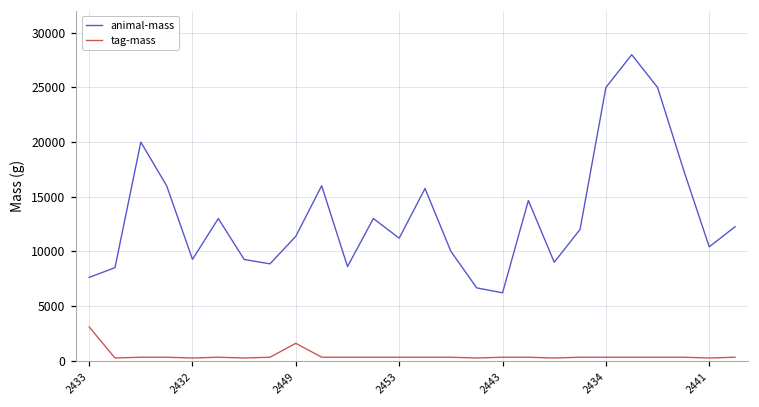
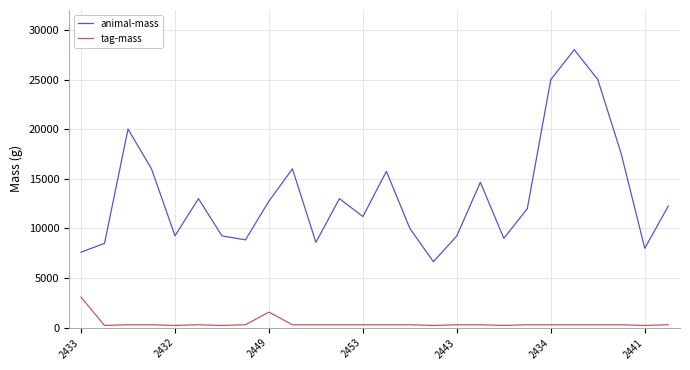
  {
    "animal-mass": {
      "2433": 8000,
      "2432": 9000,
-     "2449": 11000,
+     "2449": 13000,
      "2453": 11000,
-     "2443": 6000,
+     "2443": 9000,
      "2434": 25000,
-     "2441": 10000
+     "2441": 8000
    },
    "tag-mass": {
      "2433": 3000,
      "2432": 0,
      "2449": 2000,
      "2453": 0,
      "2443": 0,
      "2434": 0,
      "2441": 0
    }
  }
